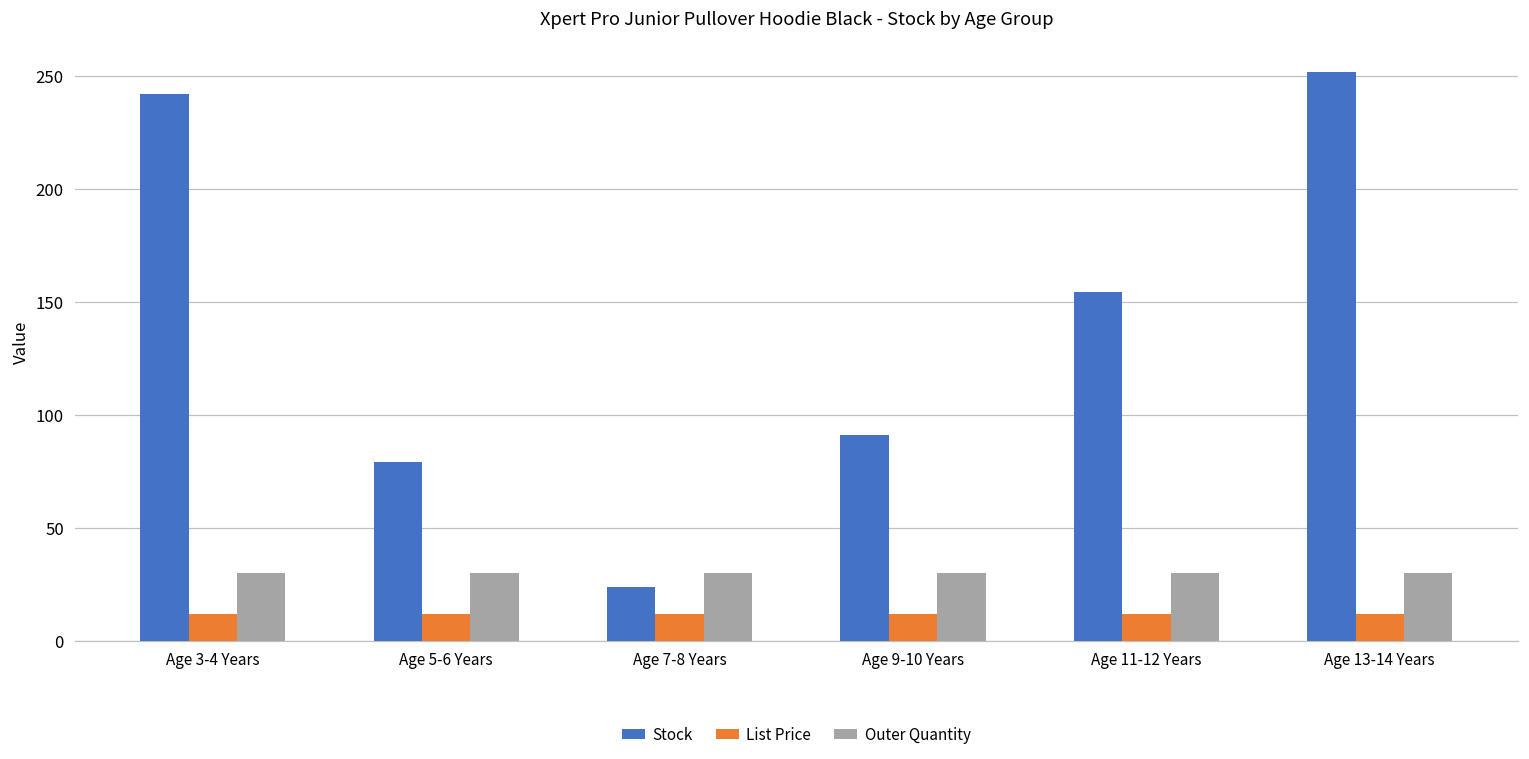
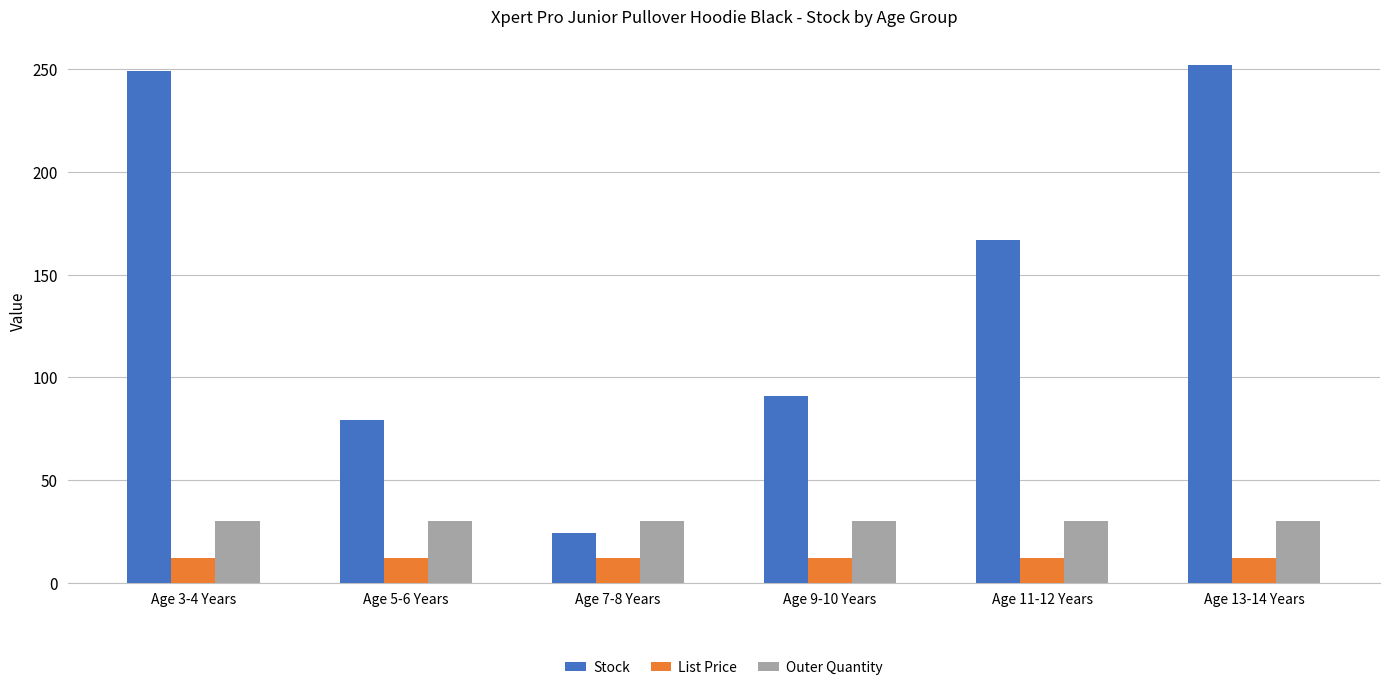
  {
    "Stock": {
-     "Age 3-4 Years": 242,
+     "Age 3-4 Years": 249,
      "Age 5-6 Years": 79,
      "Age 7-8 Years": 24,
      "Age 9-10 Years": 91,
-     "Age 11-12 Years": 154,
+     "Age 11-12 Years": 167,
      "Age 13-14 Years": 252
    },
    "List Price": {
      "Age 3-4 Years": 12,
      "Age 5-6 Years": 12,
      "Age 7-8 Years": 12,
      "Age 9-10 Years": 12,
      "Age 11-12 Years": 12,
      "Age 13-14 Years": 12
    },
    "Outer Quantity": {
      "Age 3-4 Years": 30,
      "Age 5-6 Years": 30,
      "Age 7-8 Years": 30,
      "Age 9-10 Years": 30,
      "Age 11-12 Years": 30,
      "Age 13-14 Years": 30
    }
  }
